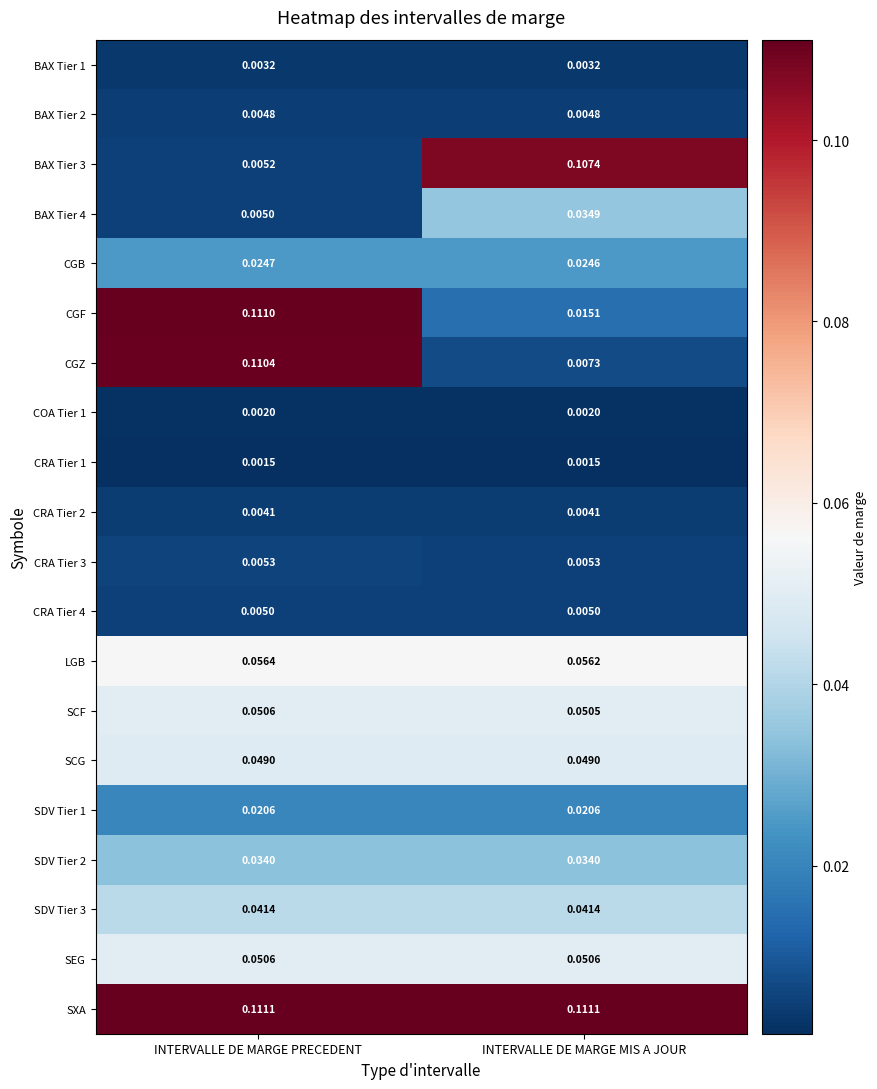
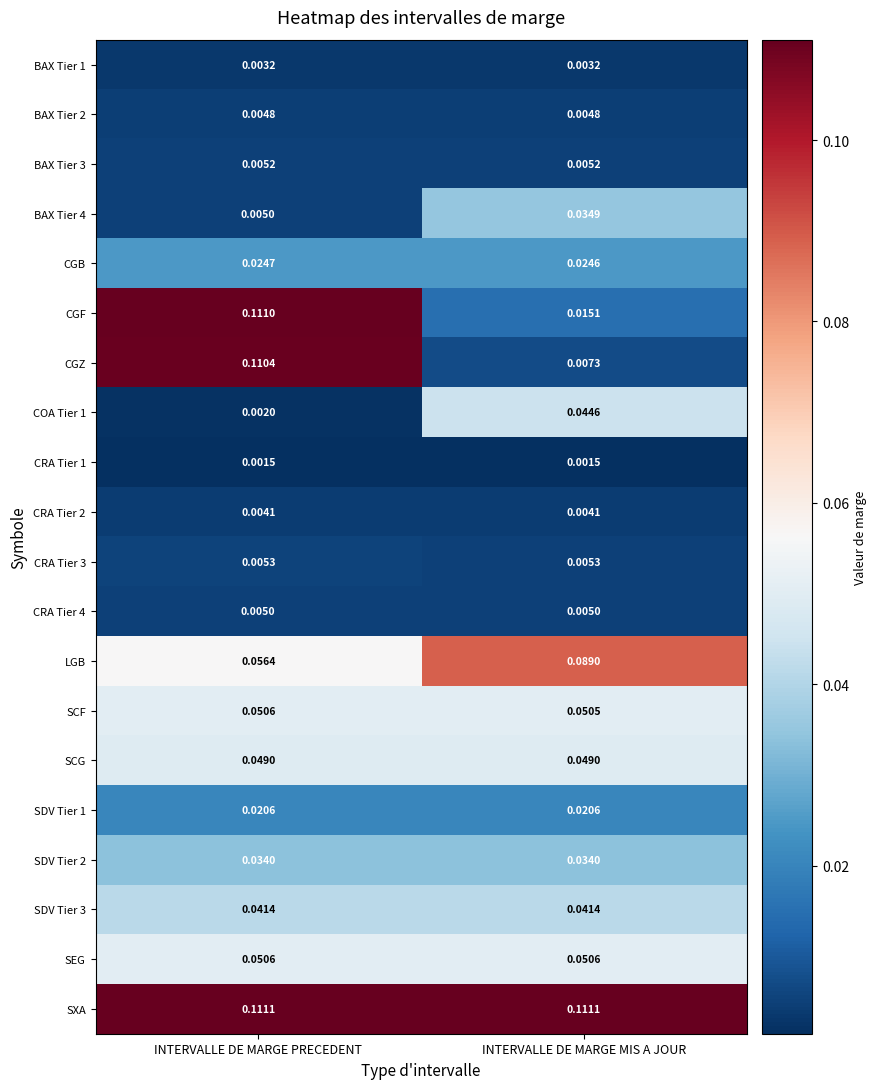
  {
    "BAX Tier 1": {
      "INTERVALLE DE MARGE PRECEDENT": 0.0032,
      "INTERVALLE DE MARGE MIS A JOUR": 0.0032
    },
    "BAX Tier 2": {
      "INTERVALLE DE MARGE PRECEDENT": 0.0048,
      "INTERVALLE DE MARGE MIS A JOUR": 0.0048
    },
    "BAX Tier 3": {
      "INTERVALLE DE MARGE PRECEDENT": 0.0052,
-     "INTERVALLE DE MARGE MIS A JOUR": 0.1074
+     "INTERVALLE DE MARGE MIS A JOUR": 0.0052
    },
    "BAX Tier 4": {
      "INTERVALLE DE MARGE PRECEDENT": 0.0050,
      "INTERVALLE DE MARGE MIS A JOUR": 0.0349
    },
    "CGB": {
      "INTERVALLE DE MARGE PRECEDENT": 0.0247,
      "INTERVALLE DE MARGE MIS A JOUR": 0.0246
    },
    "CGF": {
      "INTERVALLE DE MARGE PRECEDENT": 0.1110,
      "INTERVALLE DE MARGE MIS A JOUR": 0.0151
    },
    "CGZ": {
      "INTERVALLE DE MARGE PRECEDENT": 0.1104,
      "INTERVALLE DE MARGE MIS A JOUR": 0.0073
    },
    "COA Tier 1": {
      "INTERVALLE DE MARGE PRECEDENT": 0.0020,
-     "INTERVALLE DE MARGE MIS A JOUR": 0.0020
+     "INTERVALLE DE MARGE MIS A JOUR": 0.0446
    },
    "CRA Tier 1": {
      "INTERVALLE DE MARGE PRECEDENT": 0.0015,
      "INTERVALLE DE MARGE MIS A JOUR": 0.0015
    },
    "CRA Tier 2": {
      "INTERVALLE DE MARGE PRECEDENT": 0.0041,
      "INTERVALLE DE MARGE MIS A JOUR": 0.0041
    },
    "CRA Tier 3": {
      "INTERVALLE DE MARGE PRECEDENT": 0.0053,
      "INTERVALLE DE MARGE MIS A JOUR": 0.0053
    },
    "CRA Tier 4": {
      "INTERVALLE DE MARGE PRECEDENT": 0.0050,
      "INTERVALLE DE MARGE MIS A JOUR": 0.0050
    },
    "LGB": {
      "INTERVALLE DE MARGE PRECEDENT": 0.0564,
-     "INTERVALLE DE MARGE MIS A JOUR": 0.0562
+     "INTERVALLE DE MARGE MIS A JOUR": 0.0890
    },
    "SCF": {
      "INTERVALLE DE MARGE PRECEDENT": 0.0506,
      "INTERVALLE DE MARGE MIS A JOUR": 0.0505
    },
    "SCG": {
      "INTERVALLE DE MARGE PRECEDENT": 0.0490,
      "INTERVALLE DE MARGE MIS A JOUR": 0.0490
    },
    "SDV Tier 1": {
      "INTERVALLE DE MARGE PRECEDENT": 0.0206,
      "INTERVALLE DE MARGE MIS A JOUR": 0.0206
    },
    "SDV Tier 2": {
      "INTERVALLE DE MARGE PRECEDENT": 0.0340,
      "INTERVALLE DE MARGE MIS A JOUR": 0.0340
    },
    "SDV Tier 3": {
      "INTERVALLE DE MARGE PRECEDENT": 0.0414,
      "INTERVALLE DE MARGE MIS A JOUR": 0.0414
    },
    "SEG": {
      "INTERVALLE DE MARGE PRECEDENT": 0.0506,
      "INTERVALLE DE MARGE MIS A JOUR": 0.0506
    },
    "SXA": {
      "INTERVALLE DE MARGE PRECEDENT": 0.1111,
      "INTERVALLE DE MARGE MIS A JOUR": 0.1111
    }
  }
